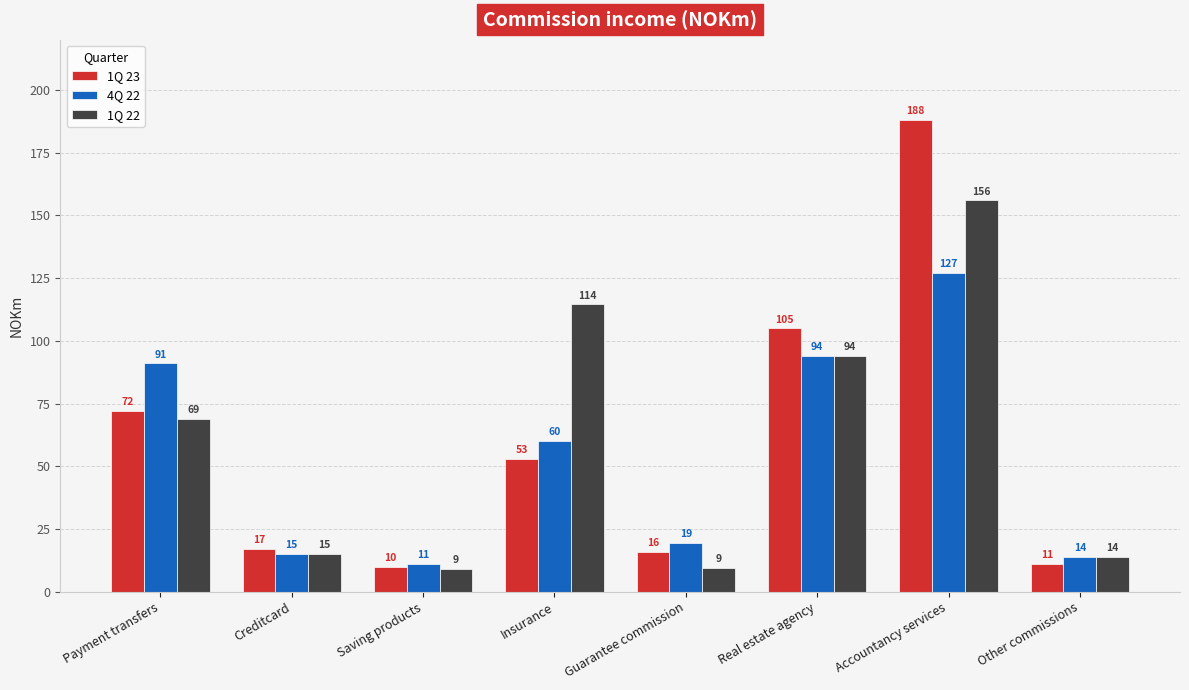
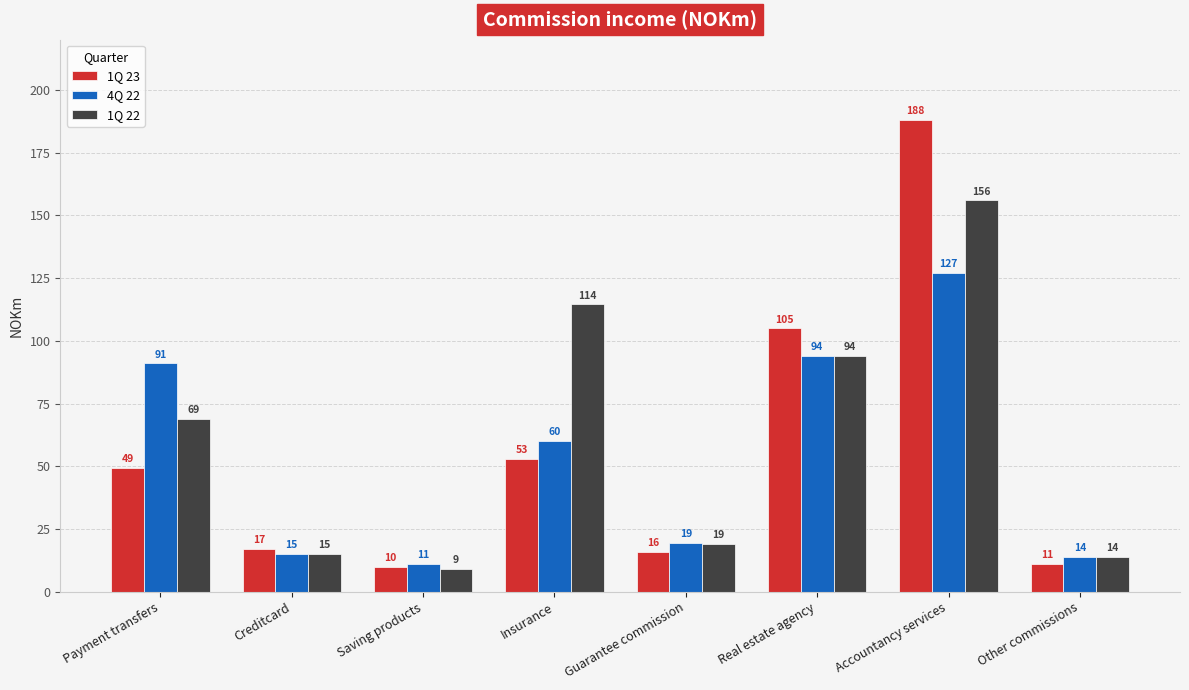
  {
    "1Q 23": {
-     "Payment transfers": 72,
+     "Payment transfers": 49,
      "Creditcard": 17,
      "Saving products": 10,
      "Insurance": 53,
      "Guarantee commission": 16,
      "Real estate agency": 105,
      "Accountancy services": 188,
      "Other commissions": 11
    },
    "4Q 22": {
      "Payment transfers": 91,
      "Creditcard": 15,
      "Saving products": 11,
      "Insurance": 60,
      "Guarantee commission": 19,
      "Real estate agency": 94,
      "Accountancy services": 127,
      "Other commissions": 14
    },
    "1Q 22": {
      "Payment transfers": 69,
      "Creditcard": 15,
      "Saving products": 9,
      "Insurance": 114,
-     "Guarantee commission": 9,
+     "Guarantee commission": 19,
      "Real estate agency": 94,
      "Accountancy services": 156,
      "Other commissions": 14
    }
  }
